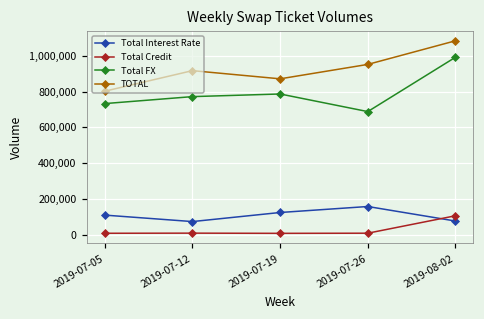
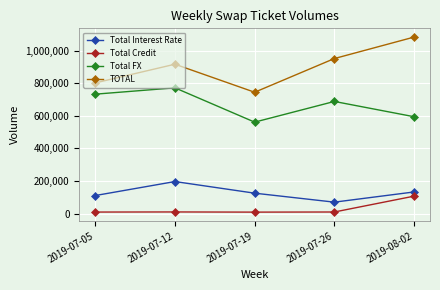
  {
    "Total Interest Rate": {
      "2019-07-05": "110,000",
-     "2019-07-12": "70,000",
+     "2019-07-12": "200,000",
      "2019-07-19": "130,000",
-     "2019-07-26": "160,000",
-     "2019-08-02": "80,000"
+     "2019-07-26": "70,000",
+     "2019-08-02": "130,000"
    },
    "Total Credit": {
      "2019-07-05": "10,000",
      "2019-07-12": "10,000",
      "2019-07-19": "10,000",
      "2019-07-26": "10,000",
      "2019-08-02": "110,000"
    },
    "Total FX": {
      "2019-07-05": "730,000",
      "2019-07-12": "770,000",
-     "2019-07-19": "790,000",
+     "2019-07-19": "560,000",
      "2019-07-26": "690,000",
-     "2019-08-02": "990,000"
+     "2019-08-02": "590,000"
    },
    "TOTAL": {
-     "2019-07-19": "870,000",
+     "2019-07-19": "740,000",
      "2019-07-26": "950,000",
      "2019-08-02": "1,080,000"
    }
  }
